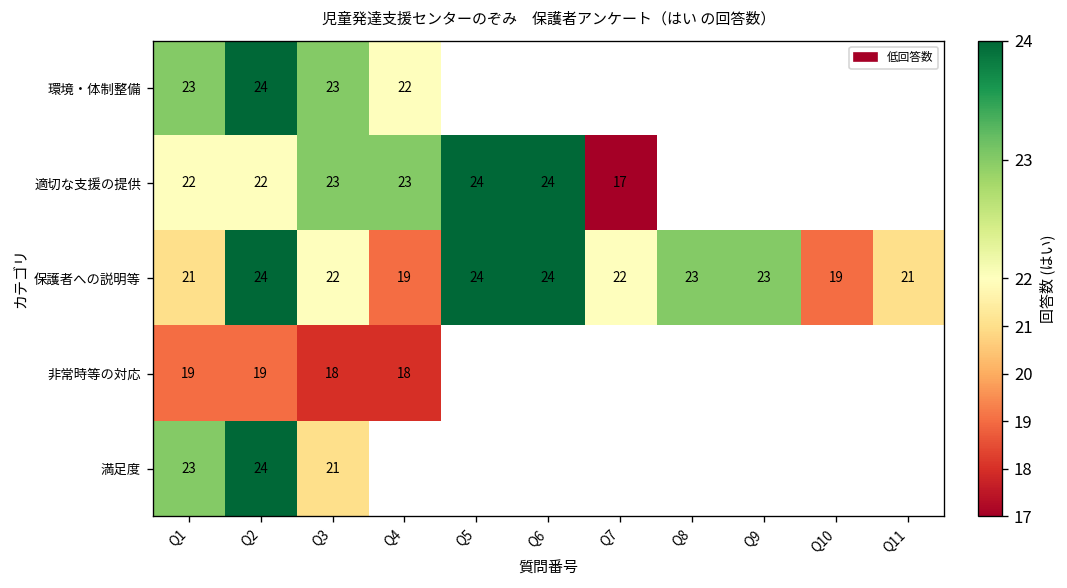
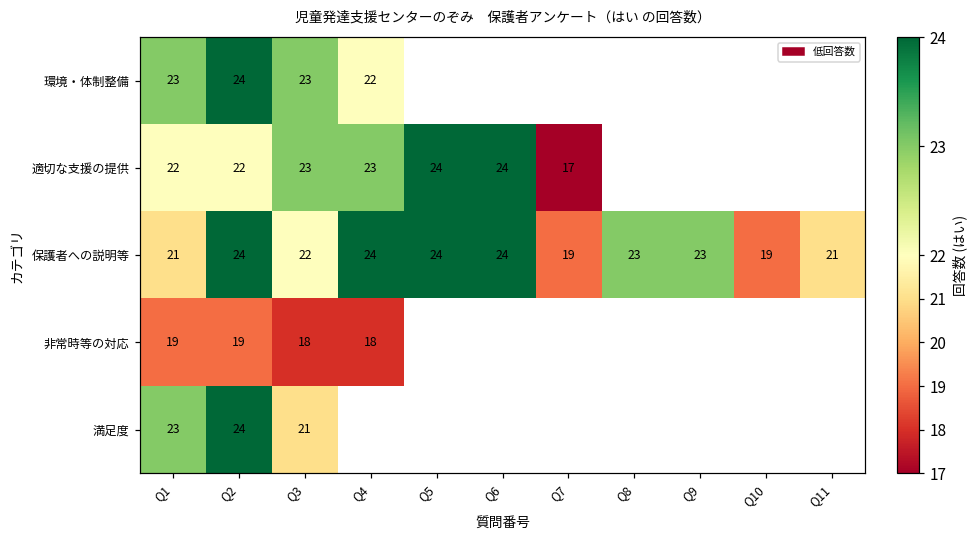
  {
    "環境・体制整備": {
      "Q1": 23,
      "Q2": 24,
      "Q3": 23,
      "Q4": 22
    },
    "適切な支援の提供": {
      "Q1": 22,
      "Q2": 22,
      "Q3": 23,
      "Q4": 23,
      "Q5": 24,
      "Q6": 24,
      "Q7": 17
    },
    "保護者への説明等": {
      "Q1": 21,
      "Q2": 24,
      "Q3": 22,
-     "Q4": 19,
+     "Q4": 24,
      "Q5": 24,
      "Q6": 24,
-     "Q7": 22,
+     "Q7": 19,
      "Q8": 23,
      "Q9": 23,
      "Q10": 19,
      "Q11": 21
    },
    "非常時等の対応": {
      "Q1": 19,
      "Q2": 19,
      "Q3": 18,
      "Q4": 18
    },
    "満足度": {
      "Q1": 23,
      "Q2": 24,
      "Q3": 21
    }
  }
